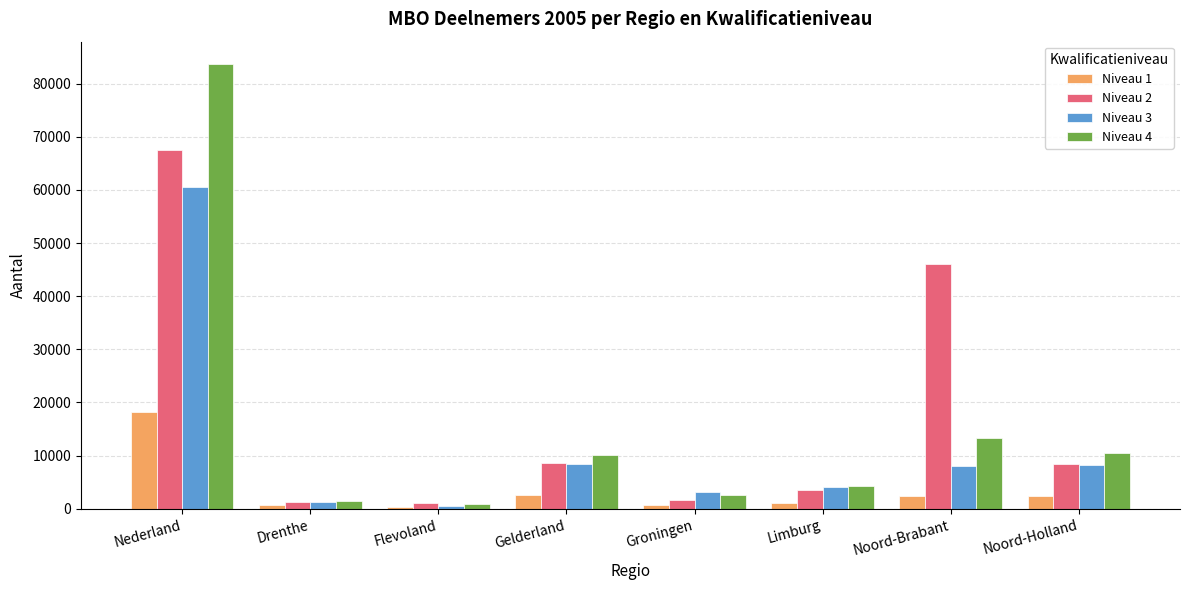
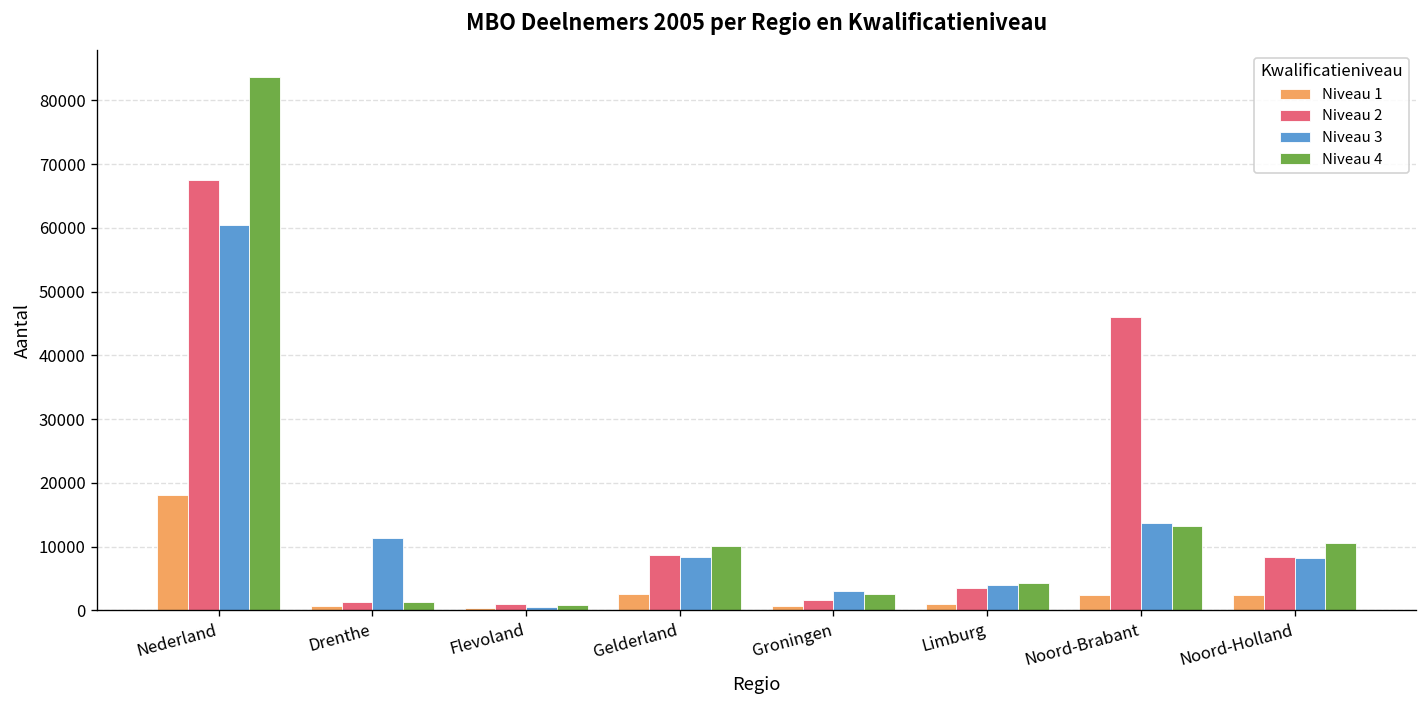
  {
    "Niveau 1": {
      "Nederland": 18000,
      "Drenthe": 1000,
      "Gelderland": 3000,
      "Groningen": 1000,
      "Limburg": 1000,
      "Noord-Brabant": 2000,
      "Noord-Holland": 2000
    },
    "Niveau 2": {
      "Nederland": 67000,
      "Drenthe": 1000,
      "Flevoland": 1000,
      "Gelderland": 9000,
      "Groningen": 2000,
      "Limburg": 3000,
      "Noord-Brabant": 46000,
      "Noord-Holland": 8000
    },
    "Niveau 3": {
      "Nederland": 60000,
-     "Drenthe": 1000,
+     "Drenthe": 11000,
      "Flevoland": 1000,
      "Gelderland": 8000,
      "Groningen": 3000,
      "Limburg": 4000,
-     "Noord-Brabant": 8000,
+     "Noord-Brabant": 14000,
      "Noord-Holland": 8000
    },
    "Niveau 4": {
      "Nederland": 84000,
      "Drenthe": 1000,
      "Flevoland": 1000,
      "Gelderland": 10000,
      "Groningen": 3000,
      "Limburg": 4000,
      "Noord-Brabant": 13000,
      "Noord-Holland": 11000
    }
  }
